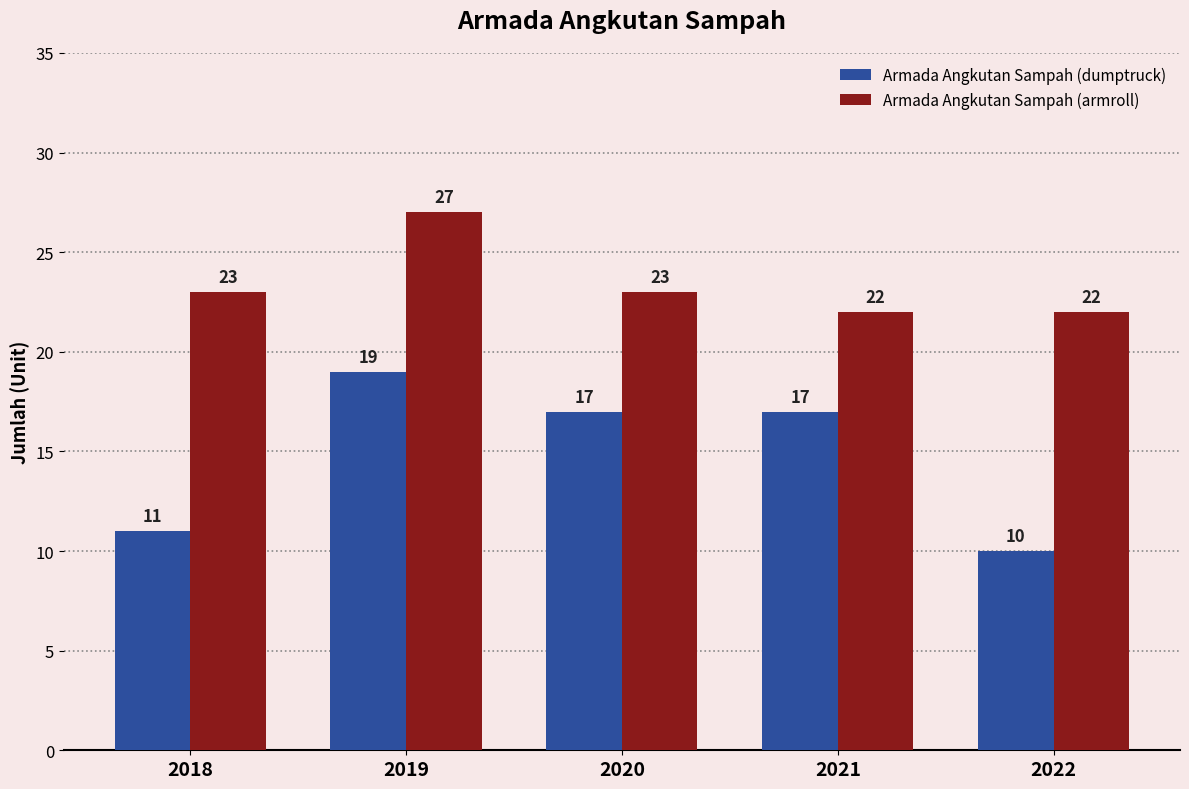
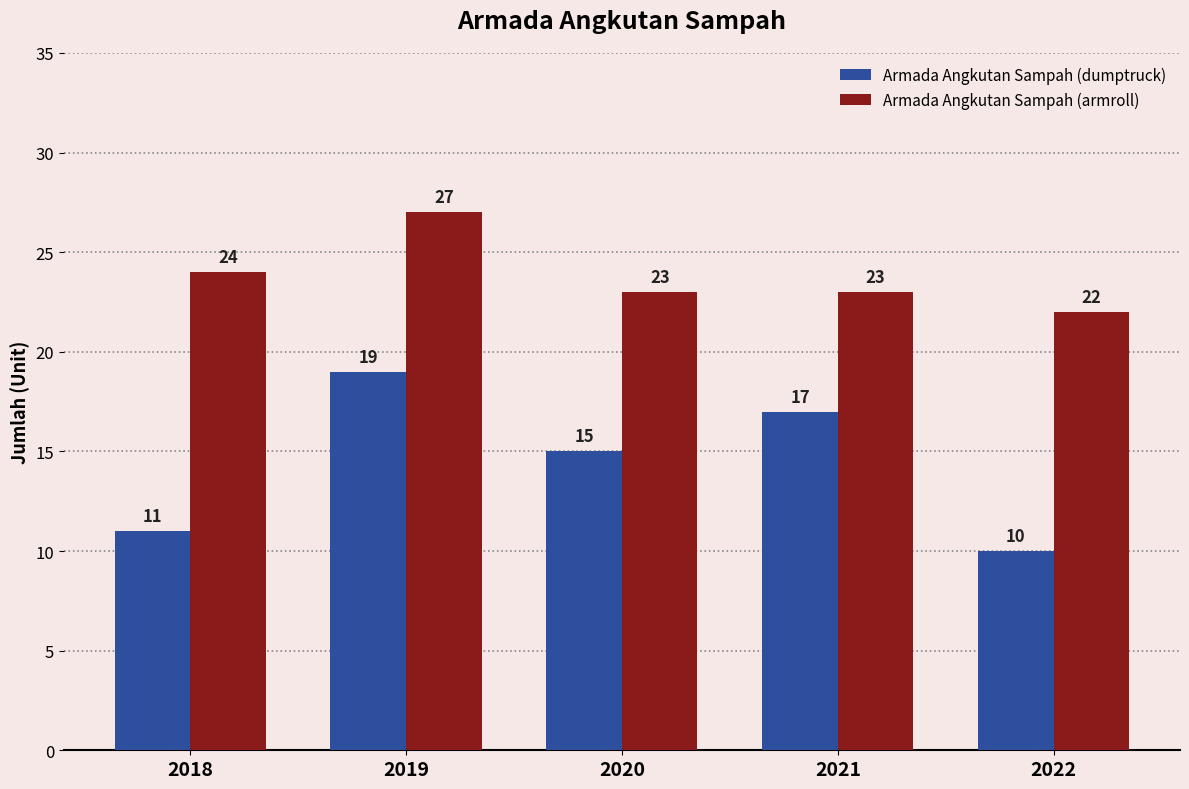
  {
    "Armada Angkutan Sampah (dumptruck)": {
      "2018": 11,
      "2019": 19,
-     "2020": 17,
+     "2020": 15,
      "2021": 17,
      "2022": 10
    },
    "Armada Angkutan Sampah (armroll)": {
-     "2018": 23,
+     "2018": 24,
      "2019": 27,
      "2020": 23,
-     "2021": 22,
+     "2021": 23,
      "2022": 22
    }
  }
